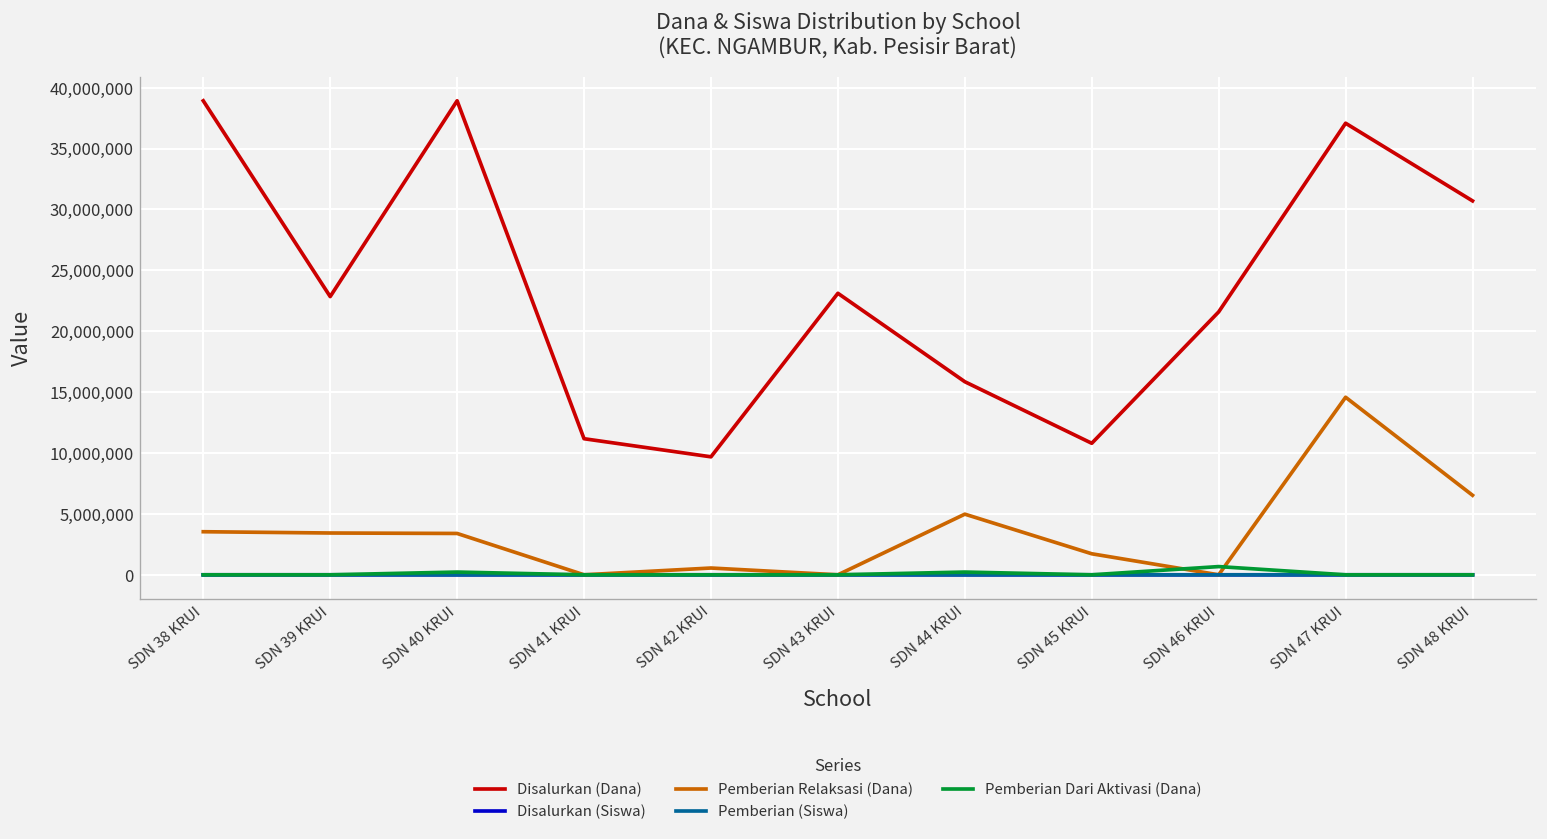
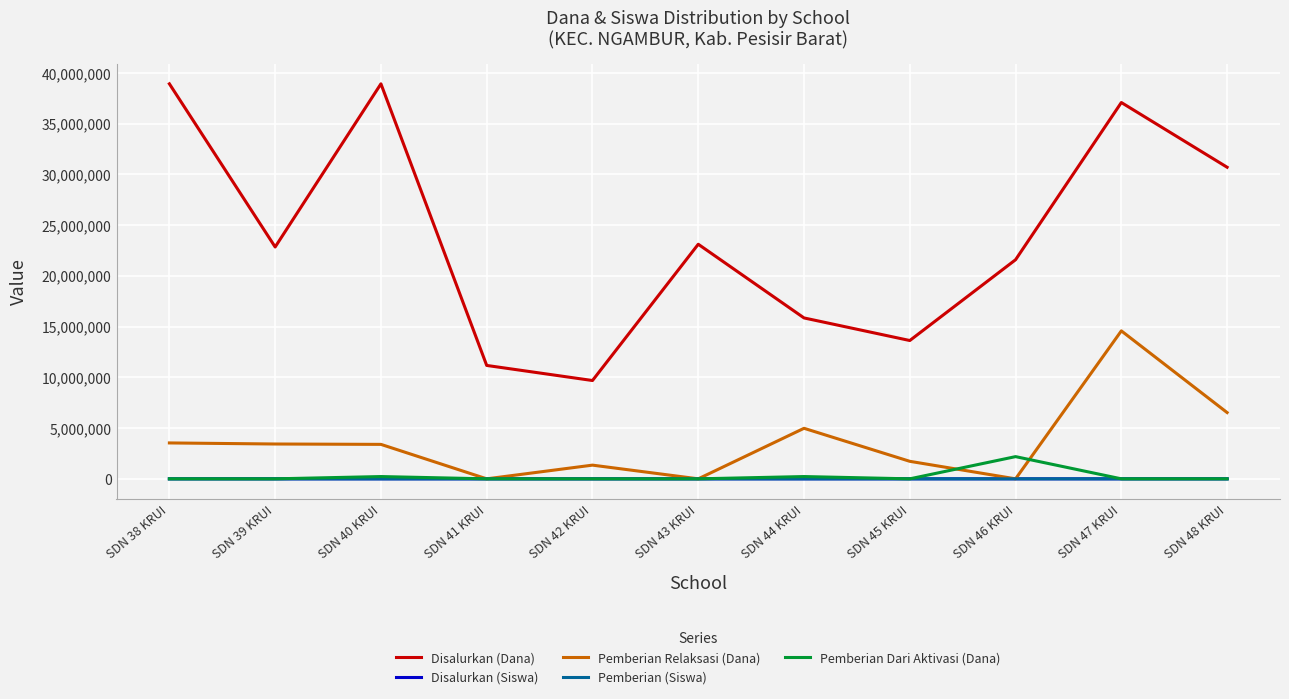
  {
    "Disalurkan (Dana)": {
      "SDN 38 KRUI": "38,900,000",
      "SDN 39 KRUI": "22,800,000",
      "SDN 40 KRUI": "38,900,000",
      "SDN 41 KRUI": "11,200,000",
      "SDN 42 KRUI": "9,700,000",
      "SDN 43 KRUI": "23,100,000",
      "SDN 44 KRUI": "15,900,000",
-     "SDN 45 KRUI": "10,800,000",
+     "SDN 45 KRUI": "13,600,000",
      "SDN 46 KRUI": "21,600,000",
      "SDN 47 KRUI": "37,100,000",
      "SDN 48 KRUI": "30,700,000"
    },
    "Pemberian Relaksasi (Dana)": {
      "SDN 38 KRUI": "3,500,000",
      "SDN 39 KRUI": "3,400,000",
      "SDN 40 KRUI": "3,400,000",
-     "SDN 42 KRUI": "600,000",
+     "SDN 42 KRUI": "1,400,000",
      "SDN 44 KRUI": "5,000,000",
      "SDN 45 KRUI": "1,700,000",
      "SDN 47 KRUI": "14,600,000",
      "SDN 48 KRUI": "6,500,000"
    },
    "Pemberian Dari Aktivasi (Dana)": {
-     "SDN 46 KRUI": "700,000"
+     "SDN 46 KRUI": "2,200,000"
    }
  }
